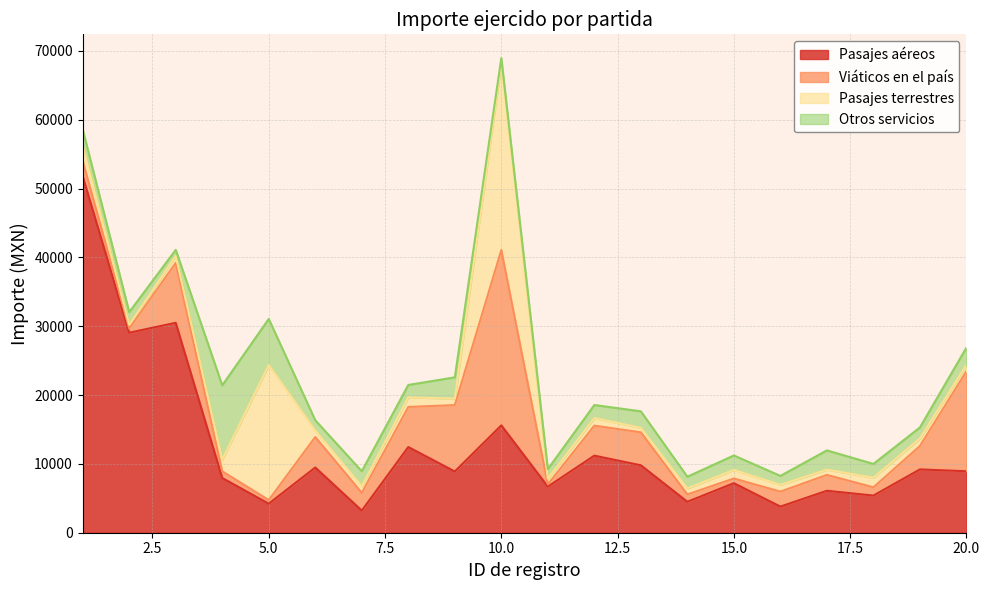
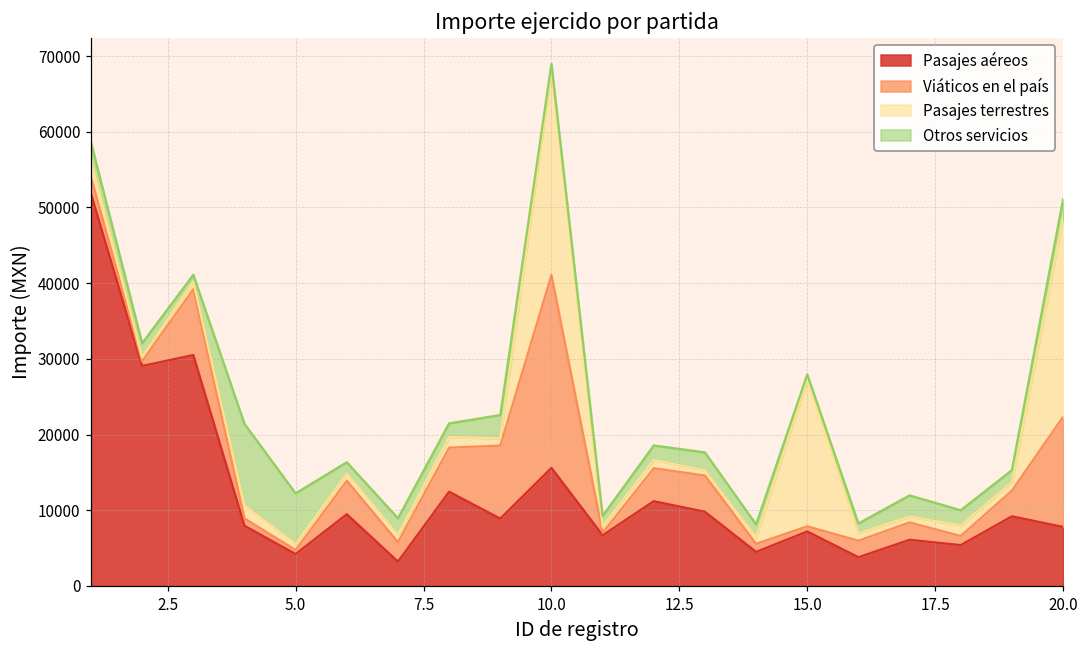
  {
    "Pasajes aéreos": {
      "5.0": 4000,
      "10.0": 16000,
      "15.0": 7000,
-     "20.0": 9000
+     "20.0": 8000
    },
    "Viáticos en el país": {
      "5.0": 1000,
      "10.0": 25000,
      "15.0": 1000,
      "20.0": 15000
    },
    "Pasajes terrestres": {
-     "5.0": 20000,
+     "5.0": 1000,
      "10.0": 27000,
-     "15.0": 1000,
-     "20.0": 1000
+     "15.0": 19000,
+     "20.0": 26000
    },
    "Otros servicios": {
      "5.0": 7000,
      "10.0": 1000,
-     "15.0": 2000,
+     "15.0": 1000,
      "20.0": 3000
    }
  }
